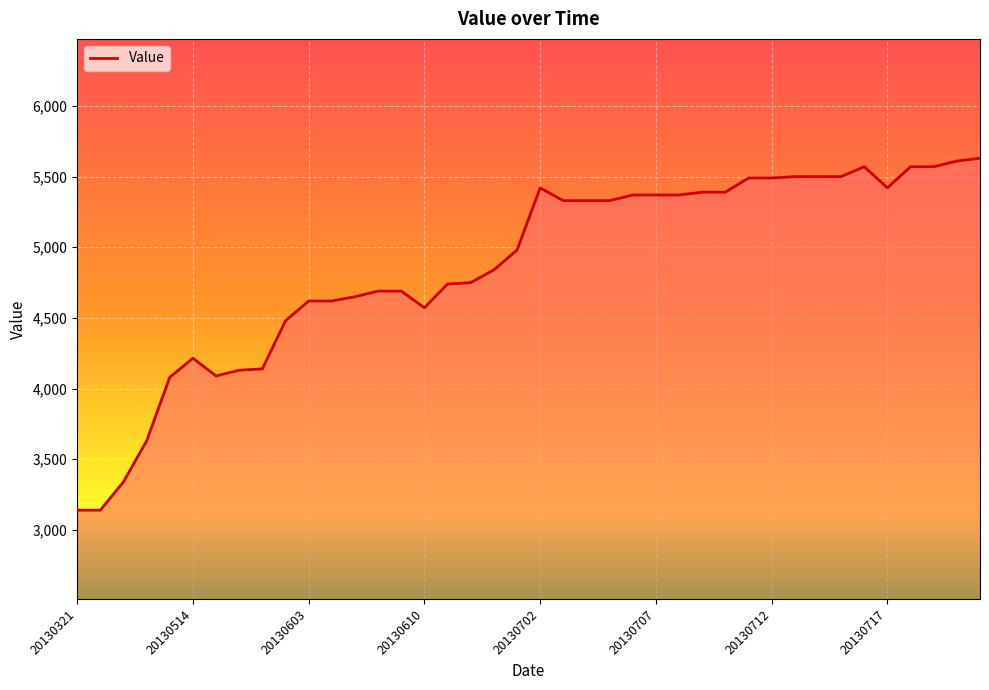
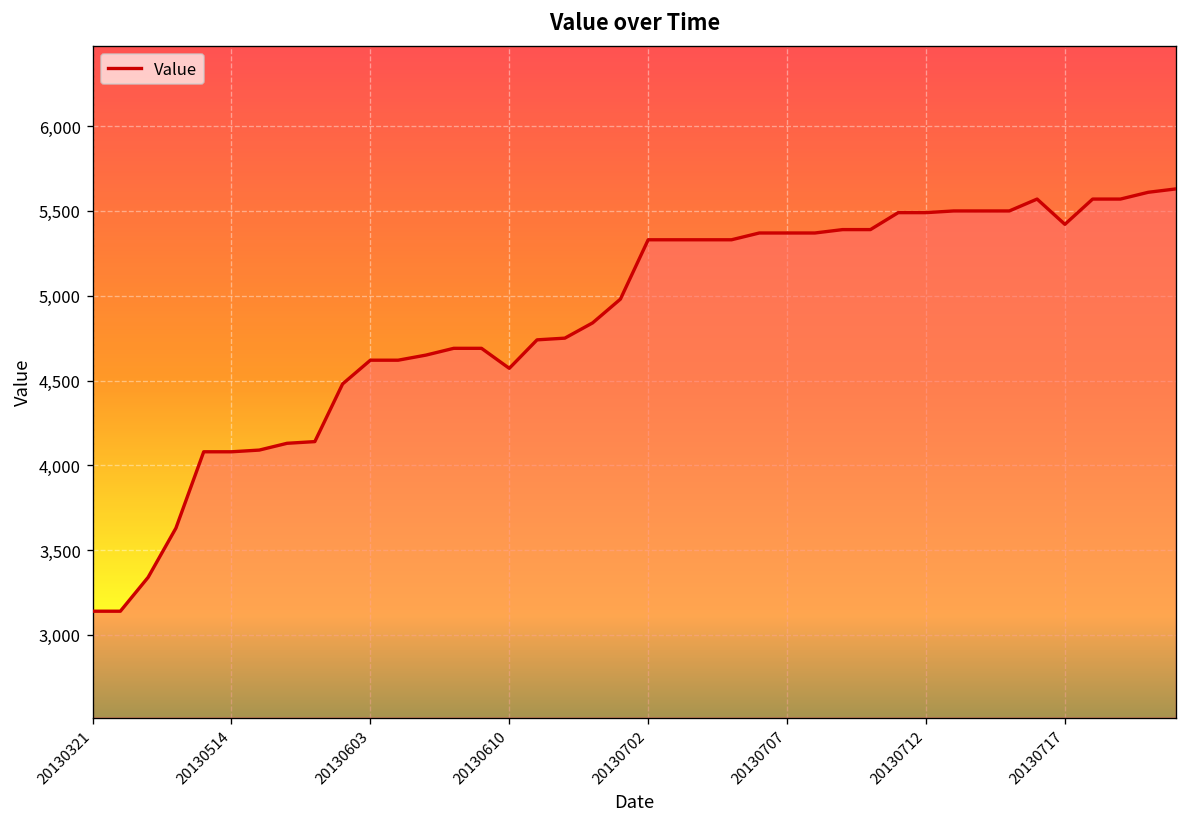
  {
-   "20130514": "4,220",
+   "20130514": "4,080",
    "20130603": "4,620",
    "20130610": "4,570",
-   "20130702": "5,420",
+   "20130702": "5,330",
    "20130707": "5,370",
    "20130712": "5,490",
    "20130717": "5,420"
  }
